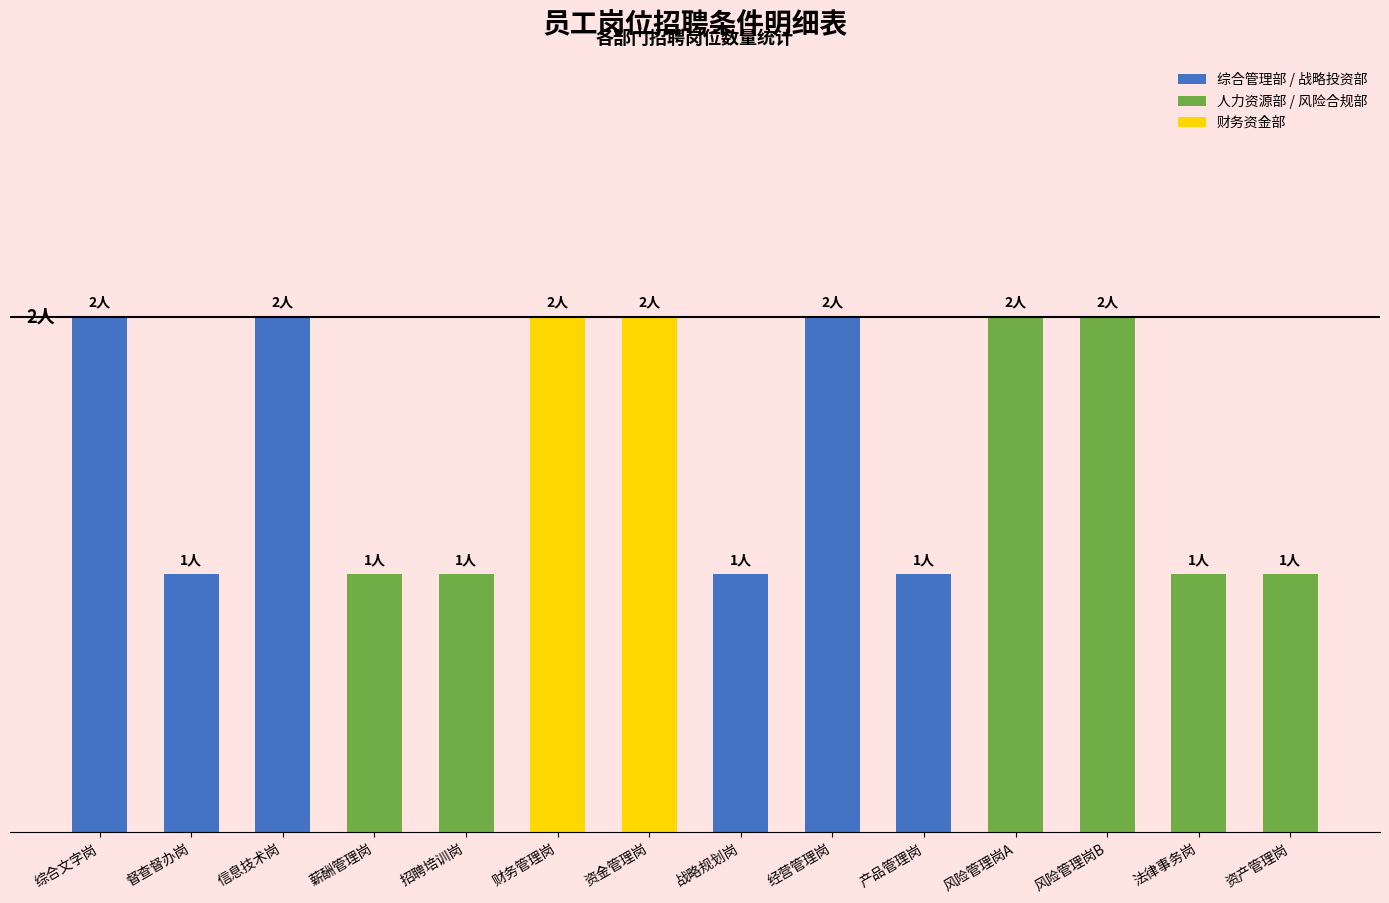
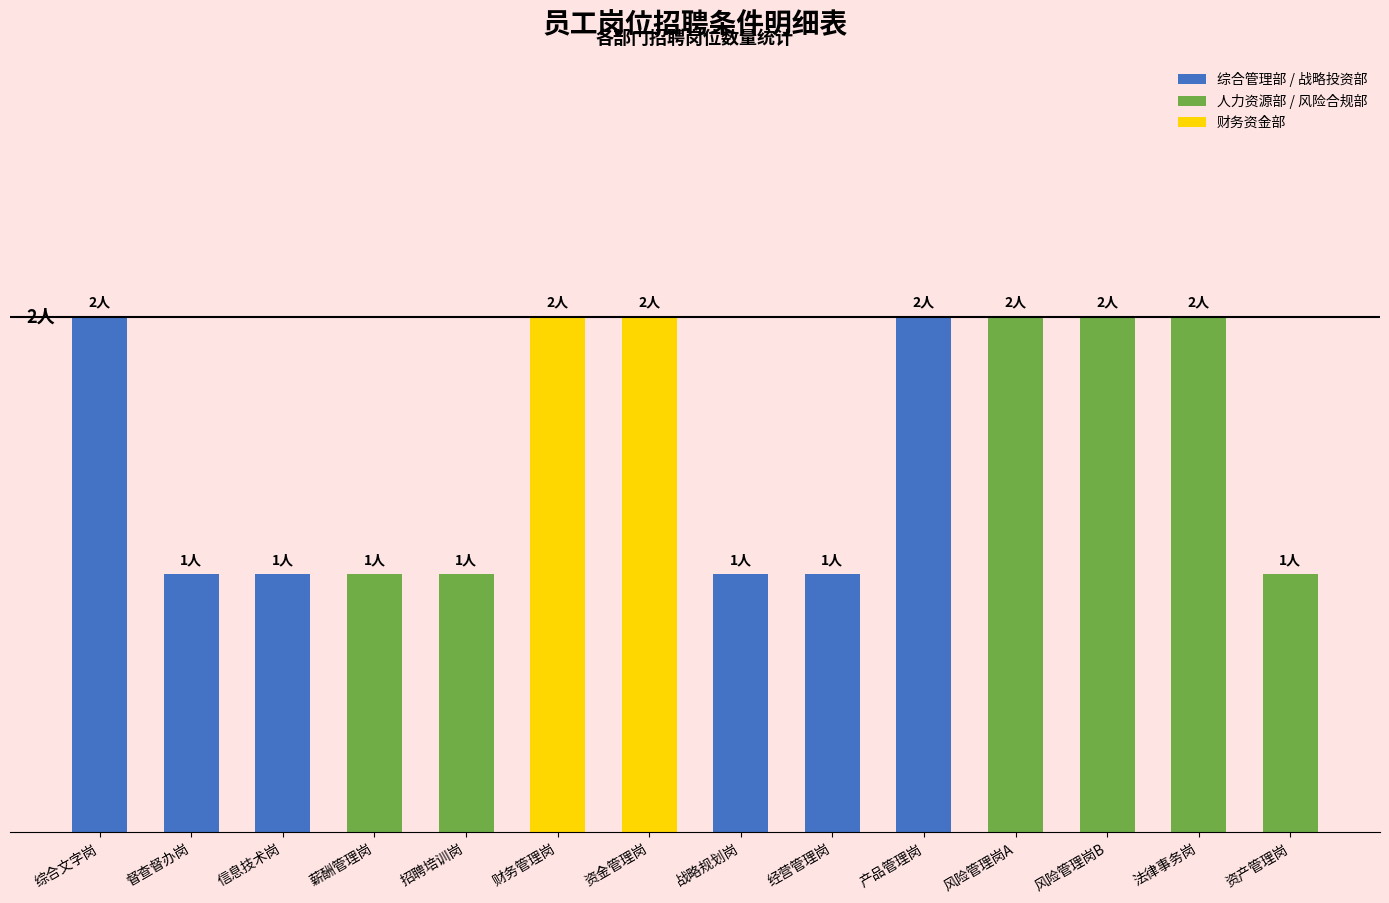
  {
    "综合文字岗": "2人",
    "督查督办岗": "1人",
-   "信息技术岗": "2人",
+   "信息技术岗": "1人",
    "薪酬管理岗": "1人",
    "招聘培训岗": "1人",
    "财务管理岗": "2人",
    "资金管理岗": "2人",
    "战略规划岗": "1人",
-   "经营管理岗": "2人",
-   "产品管理岗": "1人",
+   "经营管理岗": "1人",
+   "产品管理岗": "2人",
    "风险管理岗A": "2人",
    "风险管理岗B": "2人",
-   "法律事务岗": "1人",
+   "法律事务岗": "2人",
    "资产管理岗": "1人"
  }
